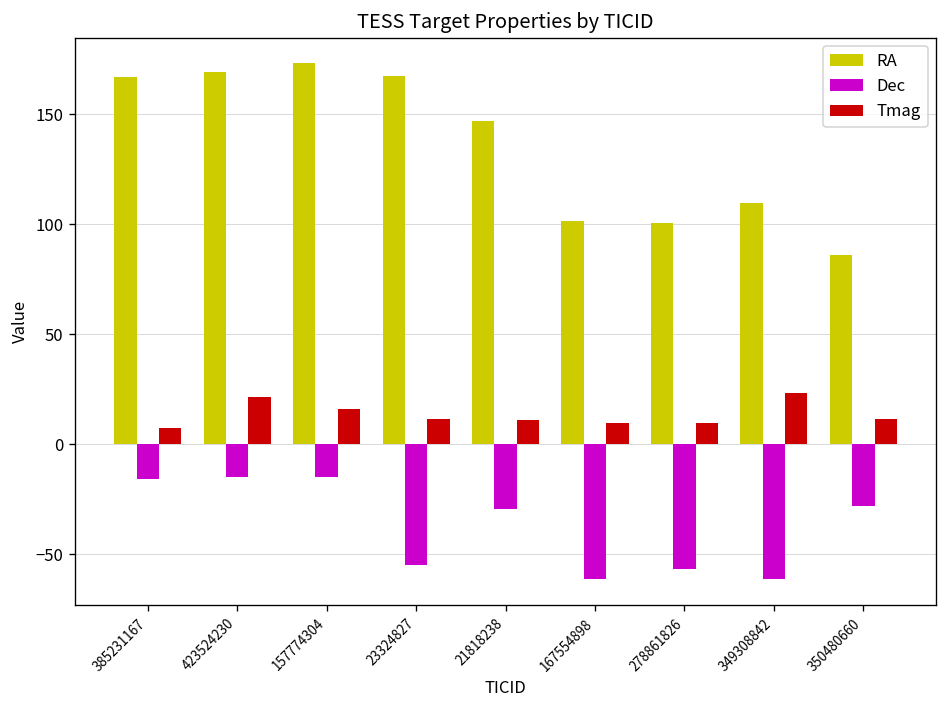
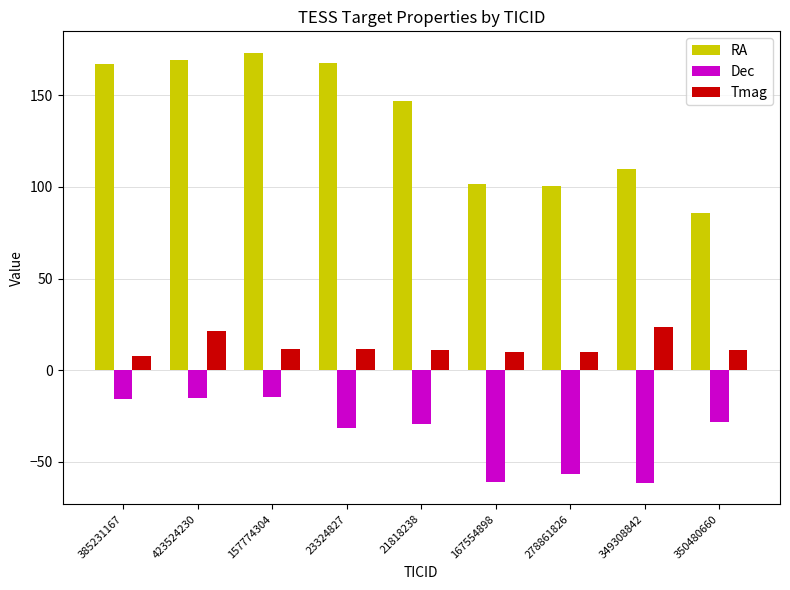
  {
    "RA": {
      "385231167": 167,
      "423524230": 169,
      "157774304": 173,
      "23324827": 167,
      "21818238": 147,
      "167554898": 101,
      "278861826": 101,
      "349308842": 110,
      "350480660": 86
    },
    "Dec": {
      "385231167": -16,
      "423524230": -15,
      "157774304": -15,
-     "23324827": -55,
+     "23324827": -32,
      "21818238": -29,
      "167554898": -61,
      "278861826": -57,
      "349308842": -61,
      "350480660": -28
    },
    "Tmag": {
      "385231167": 8,
      "423524230": 21,
-     "157774304": 16,
+     "157774304": 11,
      "23324827": 11,
      "21818238": 11,
      "167554898": 10,
      "278861826": 10,
      "349308842": 24,
      "350480660": 11
    }
  }
